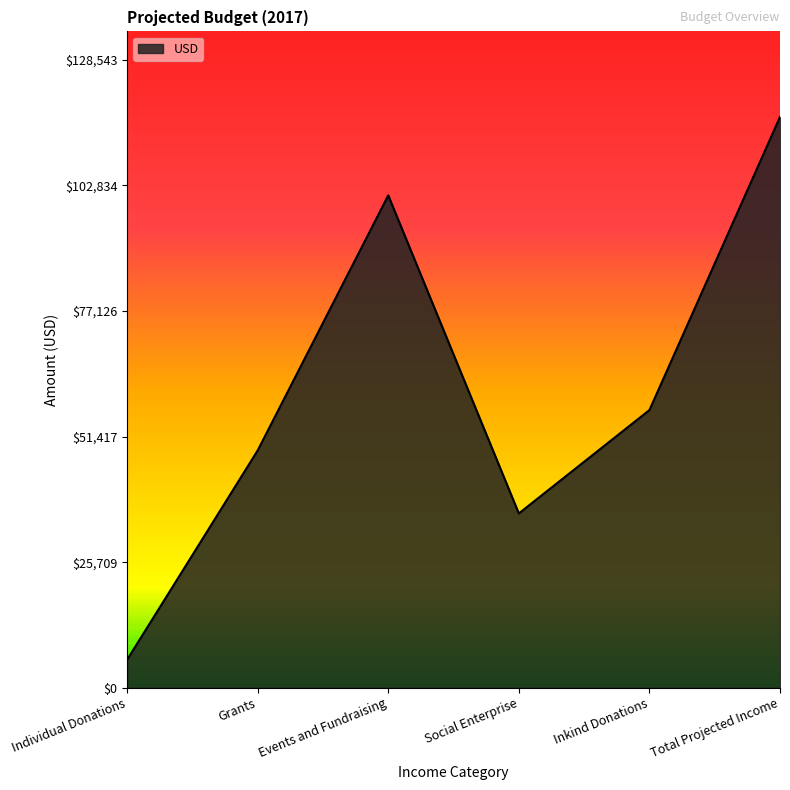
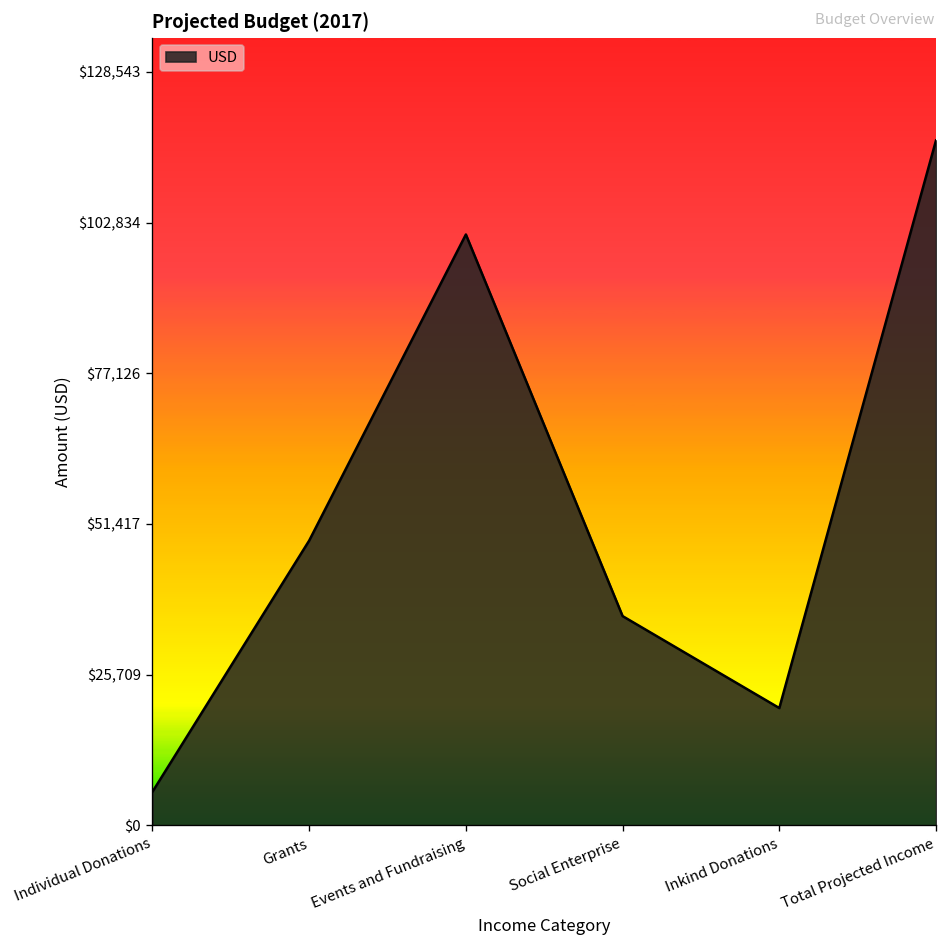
  {
    "Individual Donations": "$6,000",
    "Grants": "$49,000",
    "Events and Fundraising": "$101,000",
    "Social Enterprise": "$36,000",
-   "Inkind Donations": "$57,000",
+   "Inkind Donations": "$20,000",
    "Total Projected Income": "$117,000"
  }
